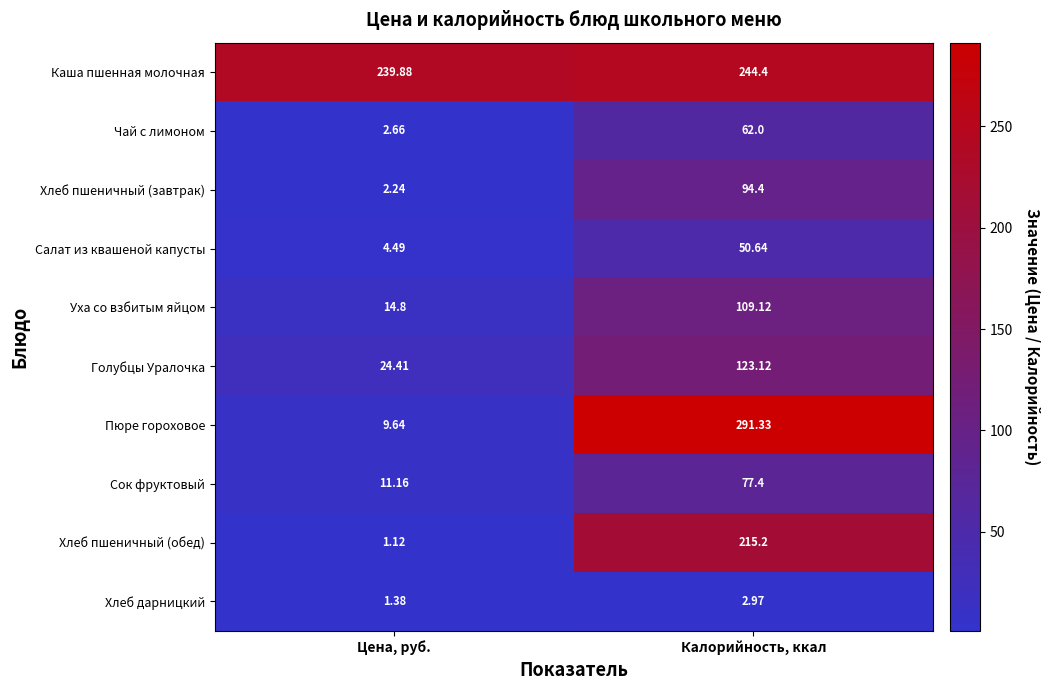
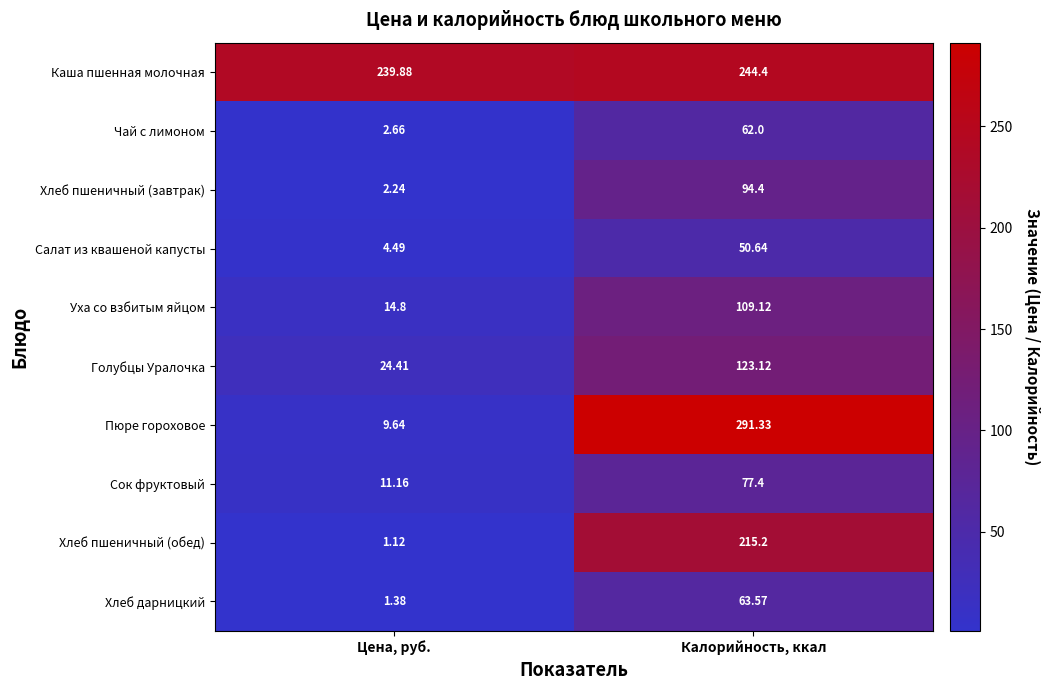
  {
    "Каша пшенная молочная": {
      "Цена, руб.": 239.88,
      "Калорийность, ккал": 244.4
    },
    "Чай с лимоном": {
      "Цена, руб.": 2.66,
      "Калорийность, ккал": 62.0
    },
    "Хлеб пшеничный (завтрак)": {
      "Цена, руб.": 2.24,
      "Калорийность, ккал": 94.4
    },
    "Салат из квашеной капусты": {
      "Цена, руб.": 4.49,
      "Калорийность, ккал": 50.64
    },
    "Уха со взбитым яйцом": {
      "Цена, руб.": 14.8,
      "Калорийность, ккал": 109.12
    },
    "Голубцы Уралочка": {
      "Цена, руб.": 24.41,
      "Калорийность, ккал": 123.12
    },
    "Пюре гороховое": {
      "Цена, руб.": 9.64,
      "Калорийность, ккал": 291.33
    },
    "Сок фруктовый": {
      "Цена, руб.": 11.16,
      "Калорийность, ккал": 77.4
    },
    "Хлеб пшеничный (обед)": {
      "Цена, руб.": 1.12,
      "Калорийность, ккал": 215.2
    },
    "Хлеб дарницкий": {
      "Цена, руб.": 1.38,
-     "Калорийность, ккал": 2.97
+     "Калорийность, ккал": 63.57
    }
  }
